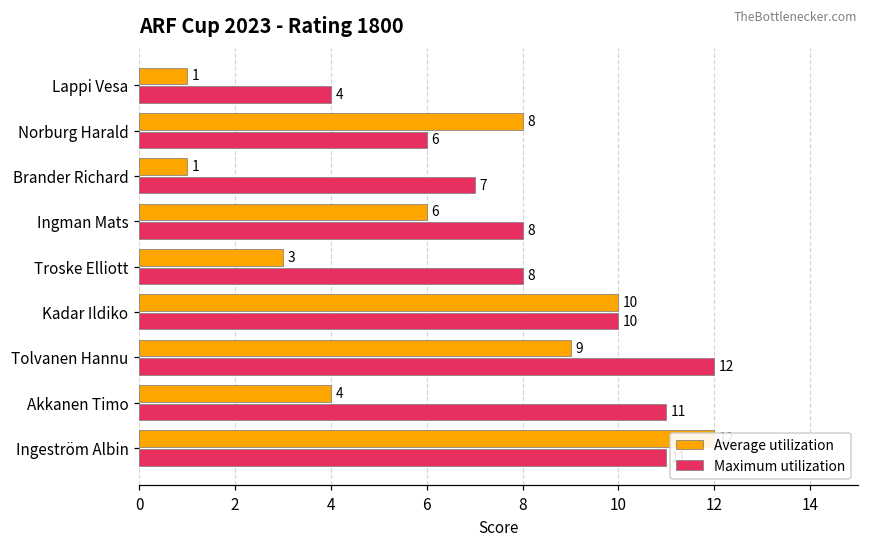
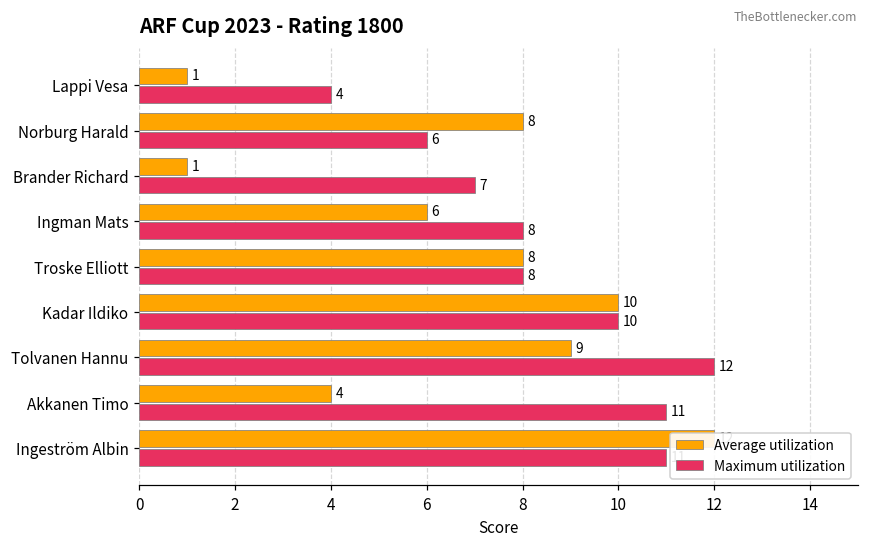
  {
    "Average utilization": {
      "Lappi Vesa": 1,
      "Norburg Harald": 8,
      "Brander Richard": 1,
      "Ingman Mats": 6,
-     "Troske Elliott": 3,
+     "Troske Elliott": 8,
      "Kadar Ildiko": 10,
      "Tolvanen Hannu": 9,
      "Akkanen Timo": 4
    },
    "Maximum utilization": {
      "Lappi Vesa": 4,
      "Norburg Harald": 6,
      "Brander Richard": 7,
      "Ingman Mats": 8,
      "Troske Elliott": 8,
      "Kadar Ildiko": 10,
      "Tolvanen Hannu": 12,
      "Akkanen Timo": 11
    }
  }
